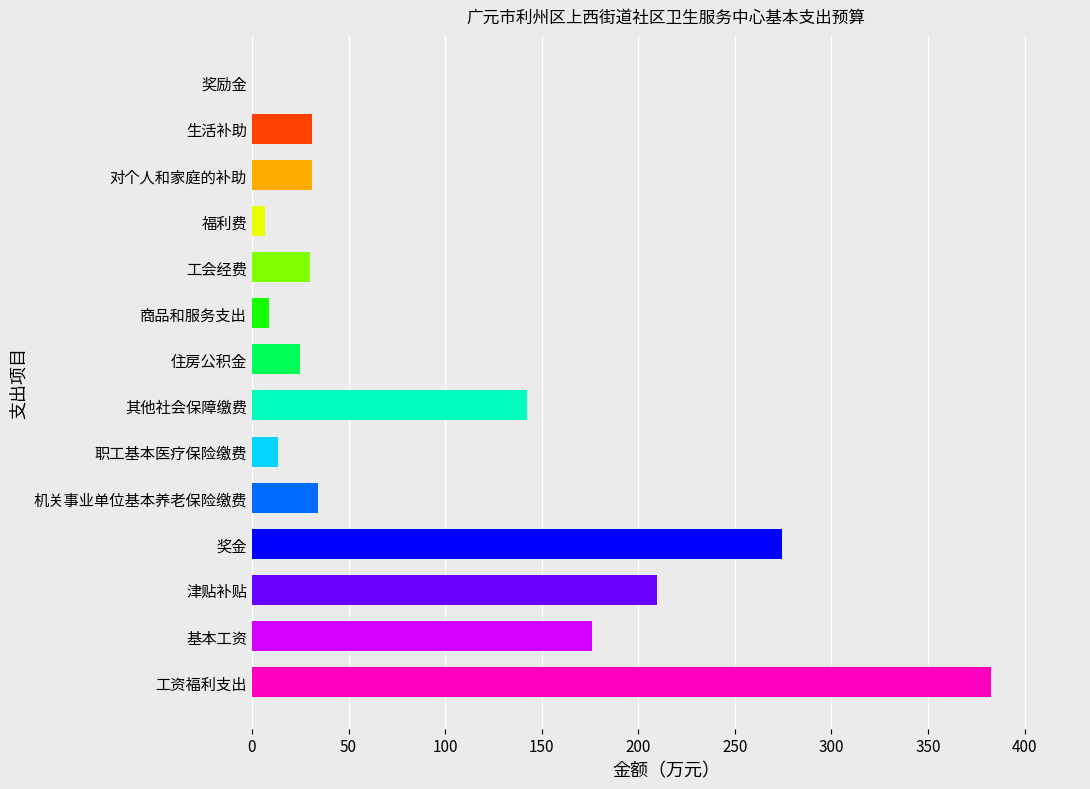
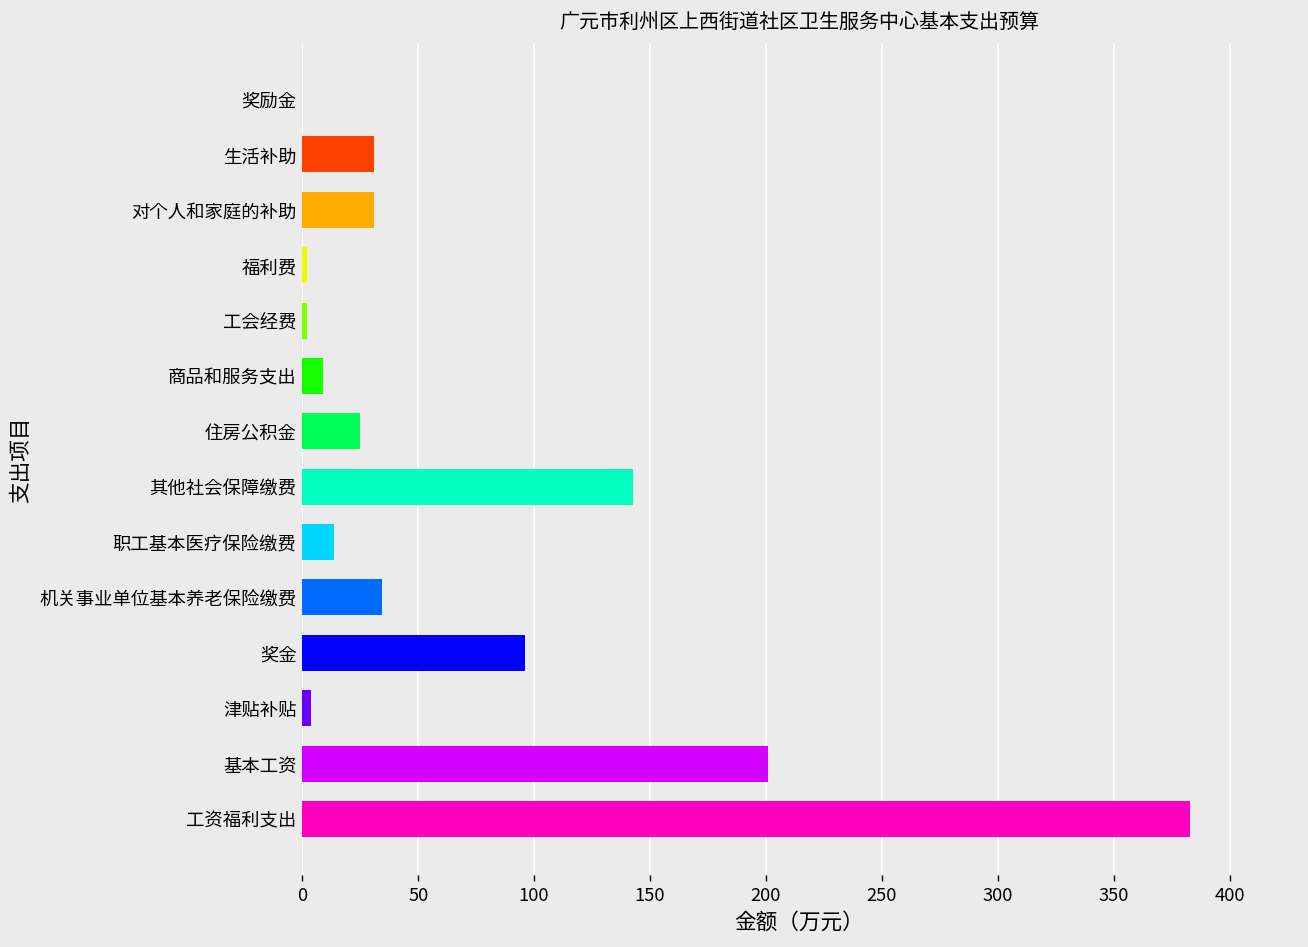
  {
    "生活补助": 31,
    "对个人和家庭的补助": 31,
-   "福利费": 7,
-   "工会经费": 30,
+   "福利费": 2,
+   "工会经费": 2,
    "商品和服务支出": 9,
    "住房公积金": 25,
    "其他社会保障缴费": 143,
    "职工基本医疗保险缴费": 14,
    "机关事业单位基本养老保险缴费": 34,
-   "奖金": 274,
-   "津贴补贴": 210,
-   "基本工资": 176,
+   "奖金": 96,
+   "津贴补贴": 4,
+   "基本工资": 201,
    "工资福利支出": 383
  }
